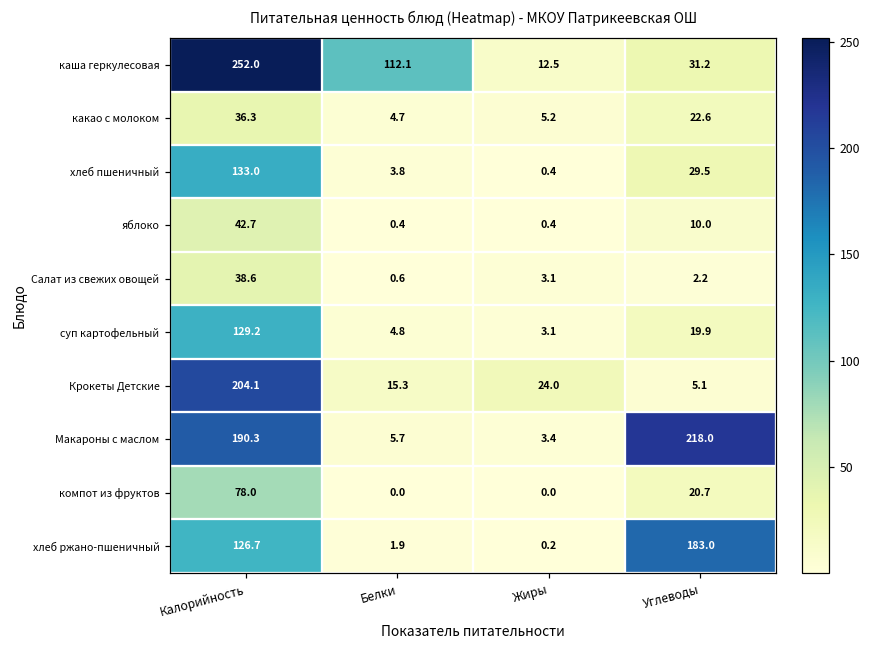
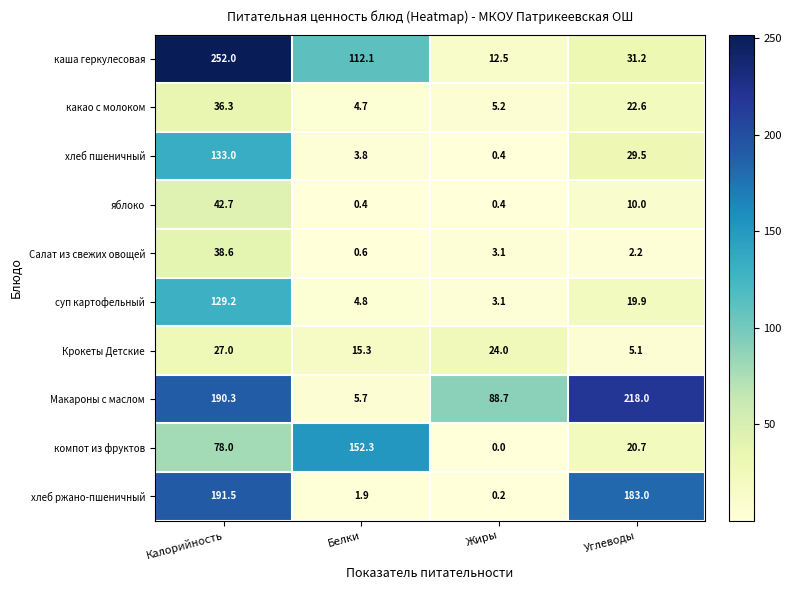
  {
    "каша геркулесовая": {
      "Калорийность": 252.0,
      "Белки": 112.1,
      "Жиры": 12.5,
      "Углеводы": 31.2
    },
    "какао с молоком": {
      "Калорийность": 36.3,
      "Белки": 4.7,
      "Жиры": 5.2,
      "Углеводы": 22.6
    },
    "хлеб пшеничный": {
      "Калорийность": 133.0,
      "Белки": 3.8,
      "Жиры": 0.4,
      "Углеводы": 29.5
    },
    "яблоко": {
      "Калорийность": 42.7,
      "Белки": 0.4,
      "Жиры": 0.4,
      "Углеводы": 10.0
    },
    "Салат из свежих овощей": {
      "Калорийность": 38.6,
      "Белки": 0.6,
      "Жиры": 3.1,
      "Углеводы": 2.2
    },
    "суп картофельный": {
      "Калорийность": 129.2,
      "Белки": 4.8,
      "Жиры": 3.1,
      "Углеводы": 19.9
    },
    "Крокеты Детские": {
-     "Калорийность": 204.1,
+     "Калорийность": 27.0,
      "Белки": 15.3,
      "Жиры": 24.0,
      "Углеводы": 5.1
    },
    "Макароны с маслом": {
      "Калорийность": 190.3,
      "Белки": 5.7,
-     "Жиры": 3.4,
+     "Жиры": 88.7,
      "Углеводы": 218.0
    },
    "компот из фруктов": {
      "Калорийность": 78.0,
-     "Белки": 0.0,
+     "Белки": 152.3,
      "Жиры": 0.0,
      "Углеводы": 20.7
    },
    "хлеб ржано-пшеничный": {
-     "Калорийность": 126.7,
+     "Калорийность": 191.5,
      "Белки": 1.9,
      "Жиры": 0.2,
      "Углеводы": 183.0
    }
  }
